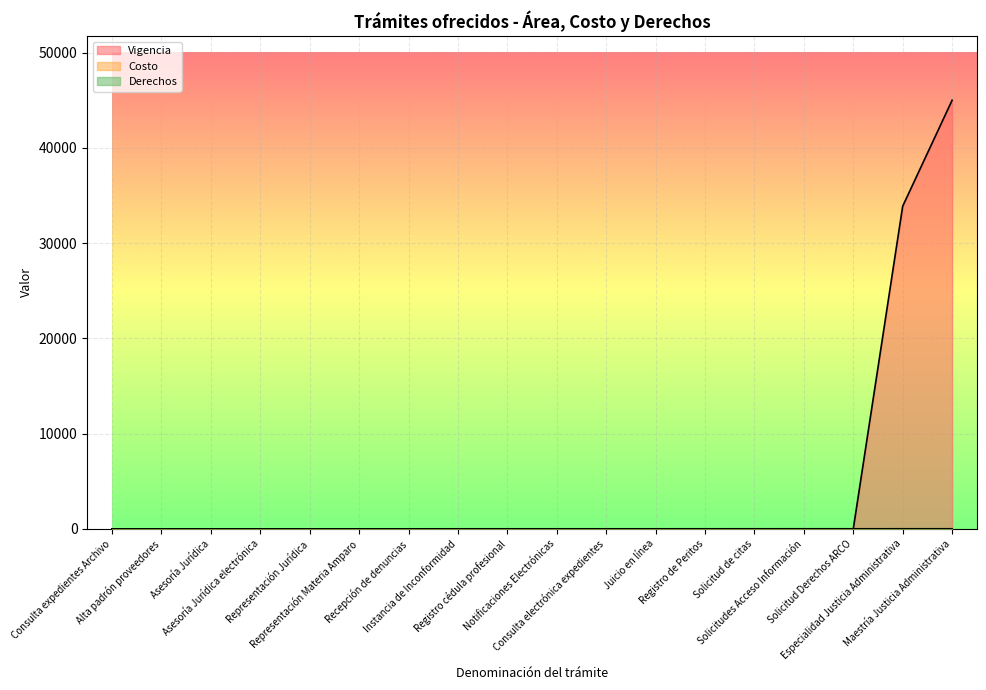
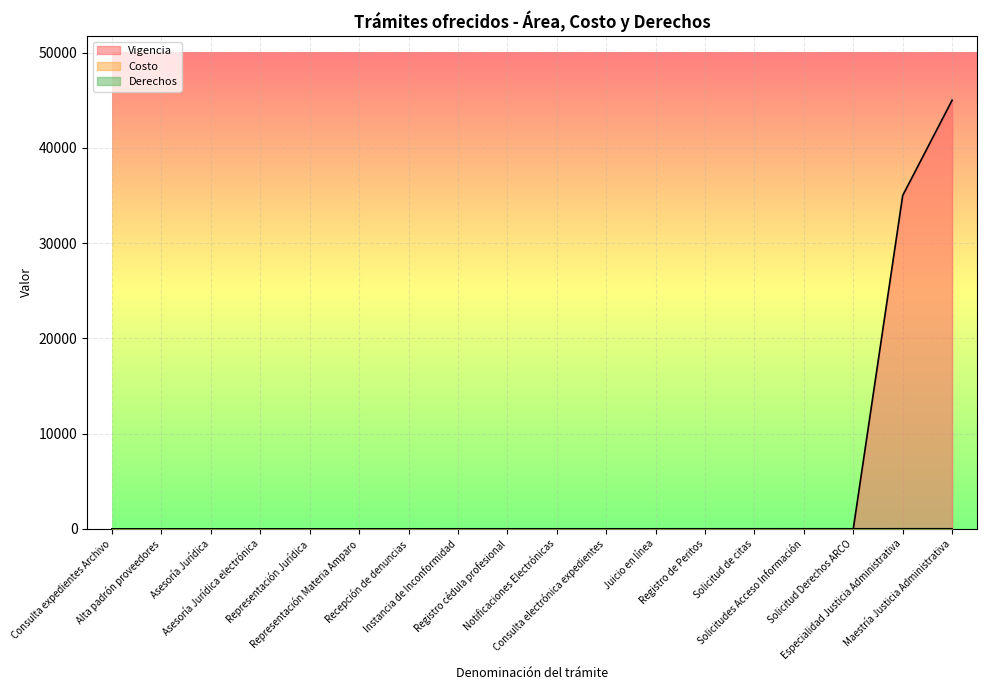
  {
    "Vigencia": {
-     "Especialidad Justicia Administrativa": 34000,
+     "Especialidad Justicia Administrativa": 35000,
      "Maestría Justicia Administrativa": 45000
    },
    "Derechos": {
      "Especialidad Justicia Administrativa": 0,
      "Maestría Justicia Administrativa": 0
    }
  }
